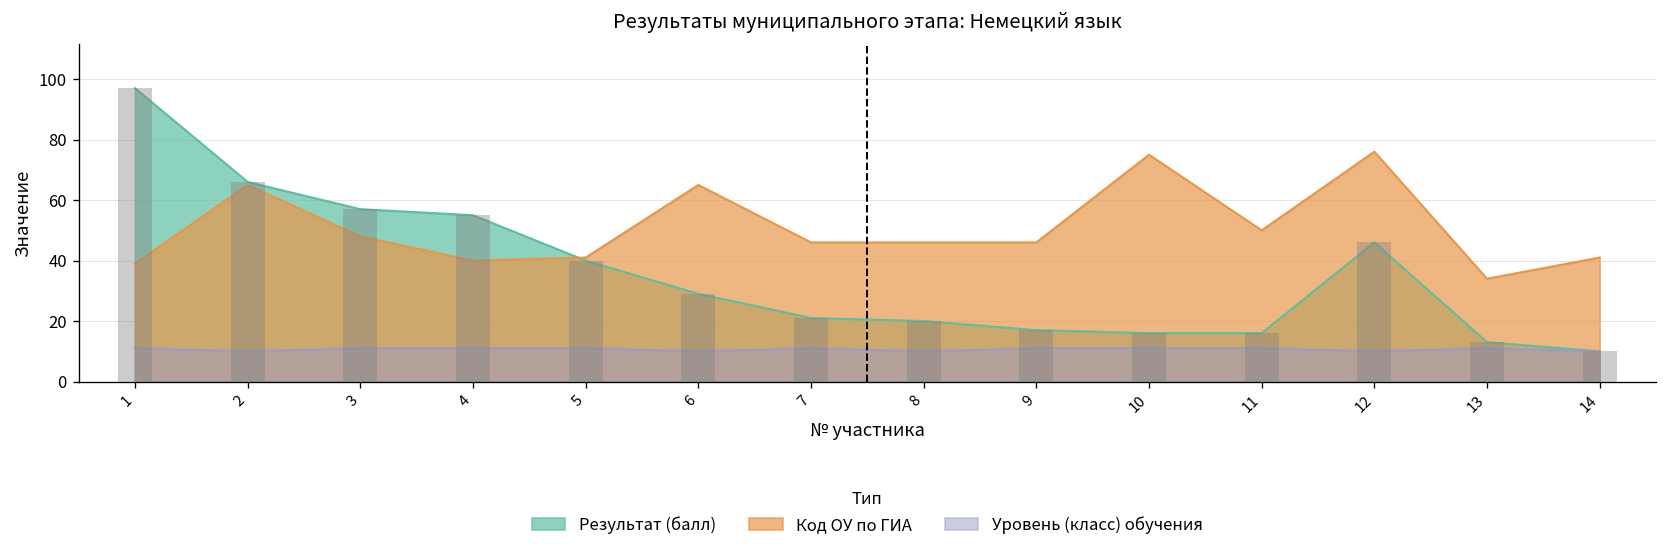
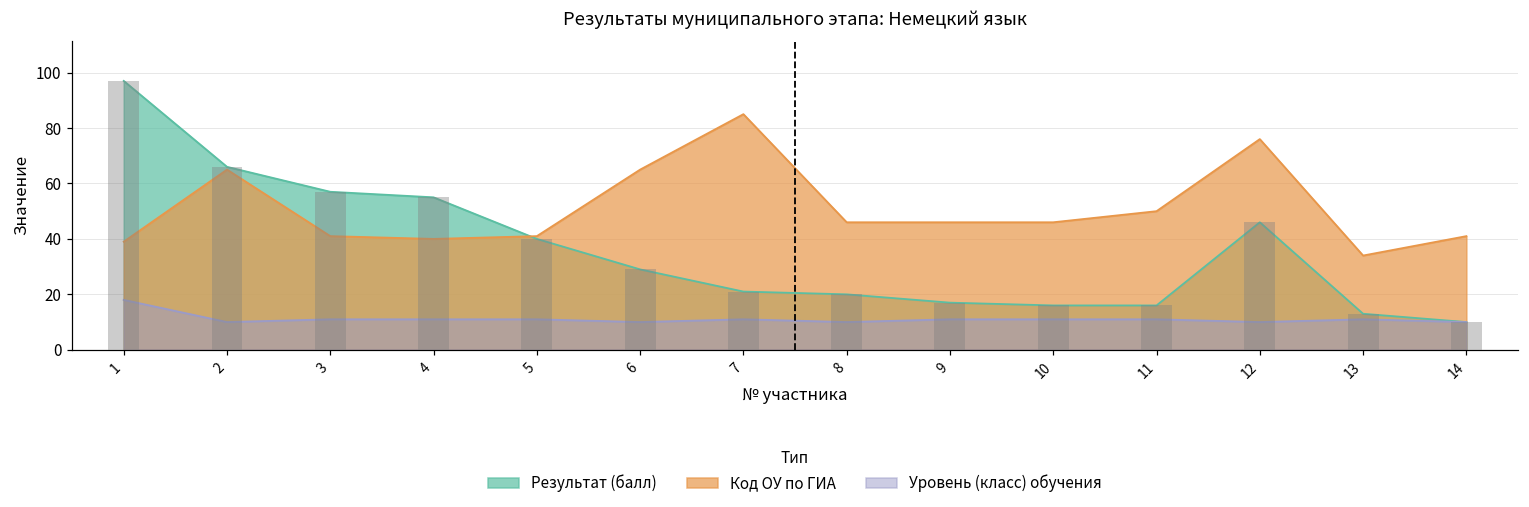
  {
    "Результат (балл)": {
      "1": 97,
      "2": 66,
      "3": 57,
      "4": 55,
      "5": 40,
      "6": 29,
      "7": 21,
      "8": 20,
      "9": 17,
      "10": 16,
      "11": 16,
      "12": 46,
      "13": 13,
      "14": 10
    },
    "Код ОУ по ГИА": {
      "1": 39,
-     "3": 48,
+     "3": 41,
      "4": 40,
      "6": 65,
-     "7": 46,
+     "7": 85,
      "8": 46,
      "9": 46,
-     "10": 75,
+     "10": 46,
      "11": 50,
      "12": 76,
      "13": 34,
      "14": 41
    },
    "Уровень (класс) обучения": {
-     "1": 11,
+     "1": 18,
      "2": 10,
      "3": 11,
      "4": 11,
      "5": 11,
      "6": 10,
      "7": 11,
      "8": 10,
      "9": 11,
      "10": 11,
      "11": 11,
      "12": 10,
      "13": 11
    }
  }
